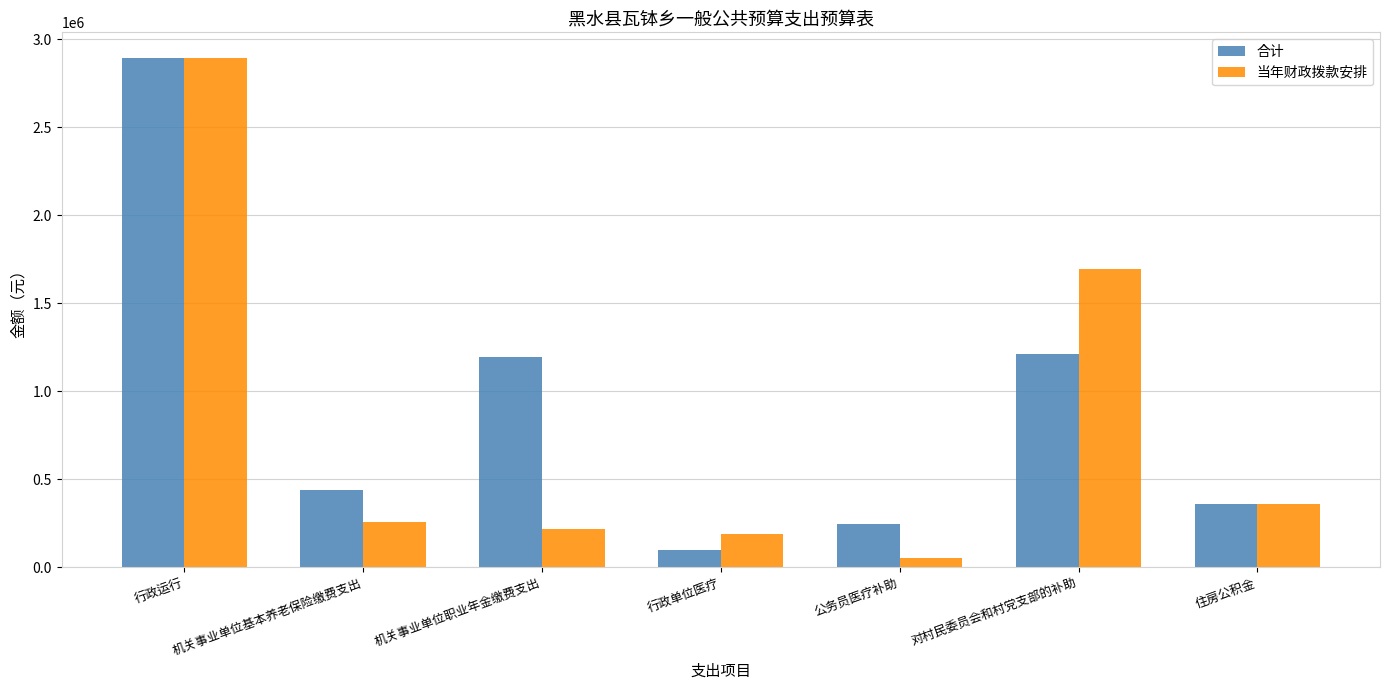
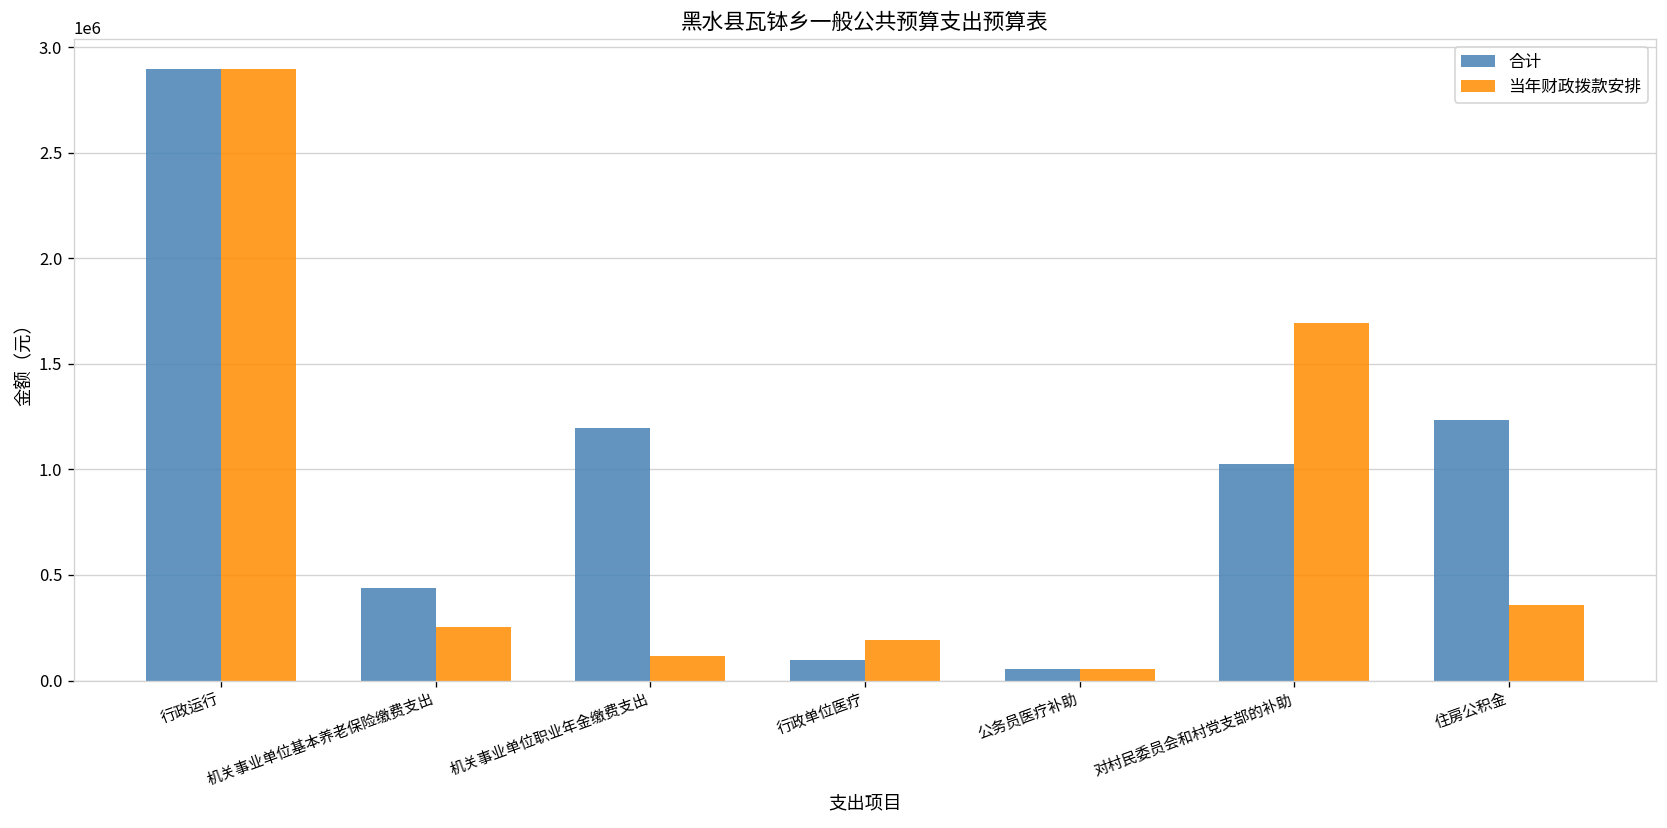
  {
    "合计": {
      "行政运行": 2900000,
      "机关事业单位基本养老保险缴费支出": 440000,
      "机关事业单位职业年金缴费支出": 1200000,
      "行政单位医疗": 100000,
-     "公务员医疗补助": 250000,
-     "对村民委员会和村党支部的补助": 1210000,
-     "住房公积金": 360000
+     "公务员医疗补助": 50000,
+     "对村民委员会和村党支部的补助": 1030000,
+     "住房公积金": 1230000
    },
    "当年财政拨款安排": {
      "行政运行": 2900000,
      "机关事业单位基本养老保险缴费支出": 250000,
-     "机关事业单位职业年金缴费支出": 220000,
+     "机关事业单位职业年金缴费支出": 110000,
      "行政单位医疗": 190000,
      "公务员医疗补助": 50000,
      "对村民委员会和村党支部的补助": 1690000,
      "住房公积金": 360000
    }
  }
